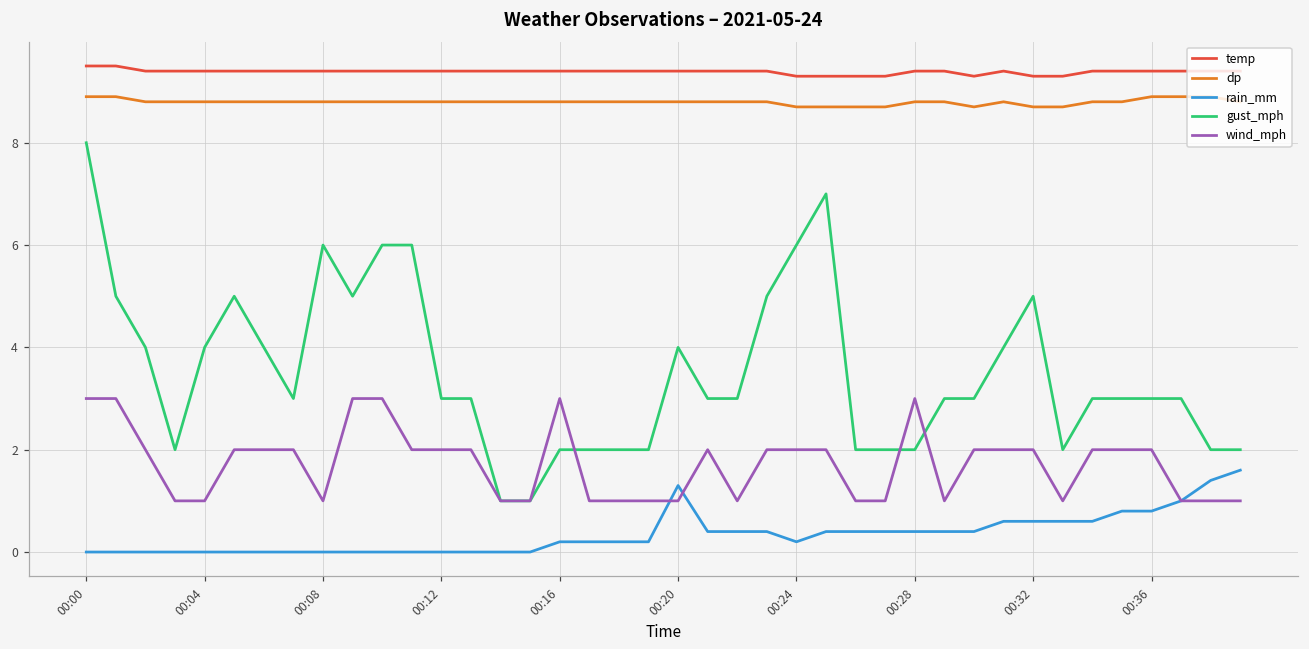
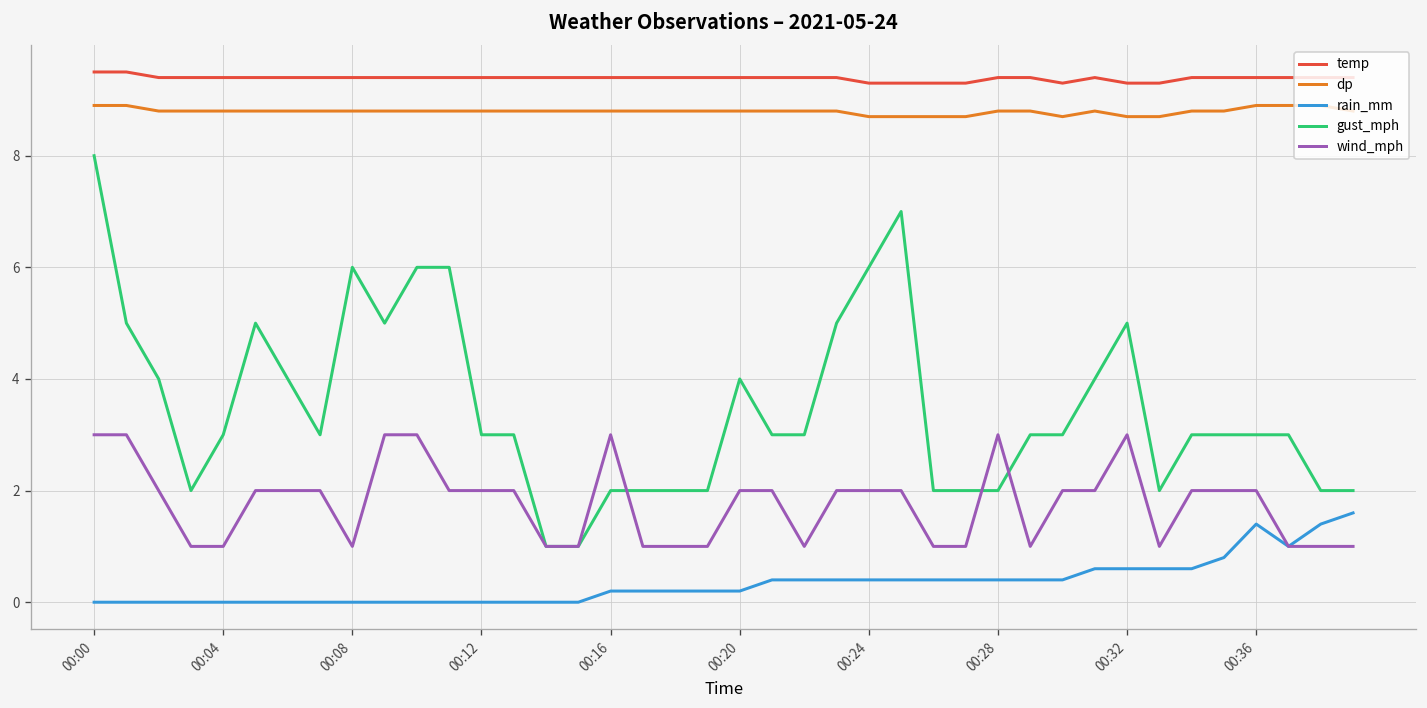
  {
    "rain_mm": {
      "00:00": 0.0,
      "00:04": 0.0,
      "00:08": 0.0,
      "00:12": 0.0,
      "00:16": 0.2,
-     "00:20": 1.3,
-     "00:24": 0.2,
+     "00:20": 0.2,
+     "00:24": 0.4,
      "00:28": 0.4,
      "00:32": 0.6,
-     "00:36": 0.8
+     "00:36": 1.4
    },
    "gust_mph": {
      "00:00": 8,
-     "00:04": 4,
+     "00:04": 3,
      "00:08": 6,
      "00:12": 3,
      "00:16": 2,
      "00:20": 4,
      "00:24": 6,
      "00:28": 2,
      "00:32": 5,
      "00:36": 3
    },
    "wind_mph": {
      "00:00": 3,
      "00:04": 1,
      "00:08": 1,
      "00:12": 2,
      "00:16": 3,
-     "00:20": 1,
+     "00:20": 2,
      "00:24": 2,
      "00:28": 3,
-     "00:32": 2,
+     "00:32": 3,
      "00:36": 2
    }
  }
